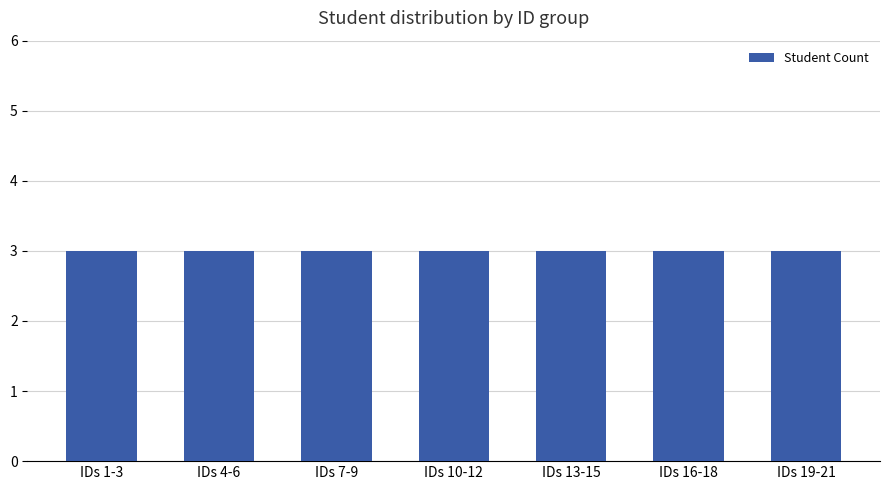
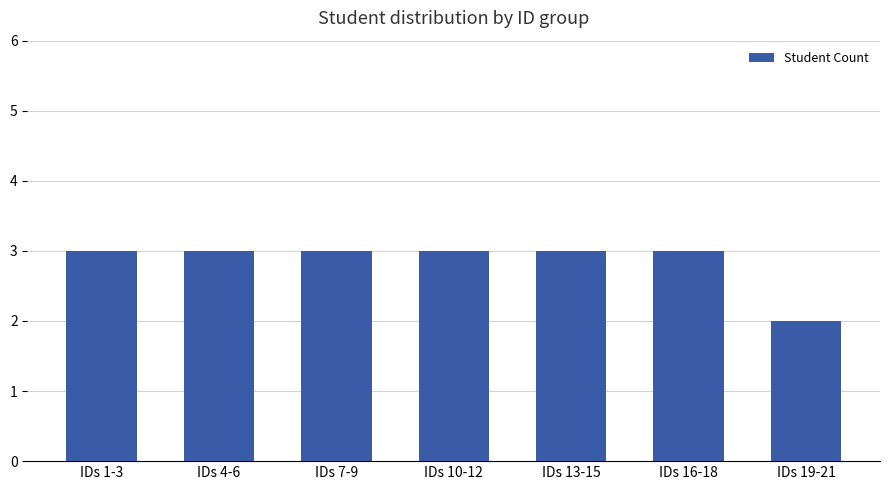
  {
    "IDs 1-3": 3,
    "IDs 4-6": 3,
    "IDs 7-9": 3,
    "IDs 10-12": 3,
    "IDs 13-15": 3,
    "IDs 16-18": 3,
-   "IDs 19-21": 3
+   "IDs 19-21": 2
  }
